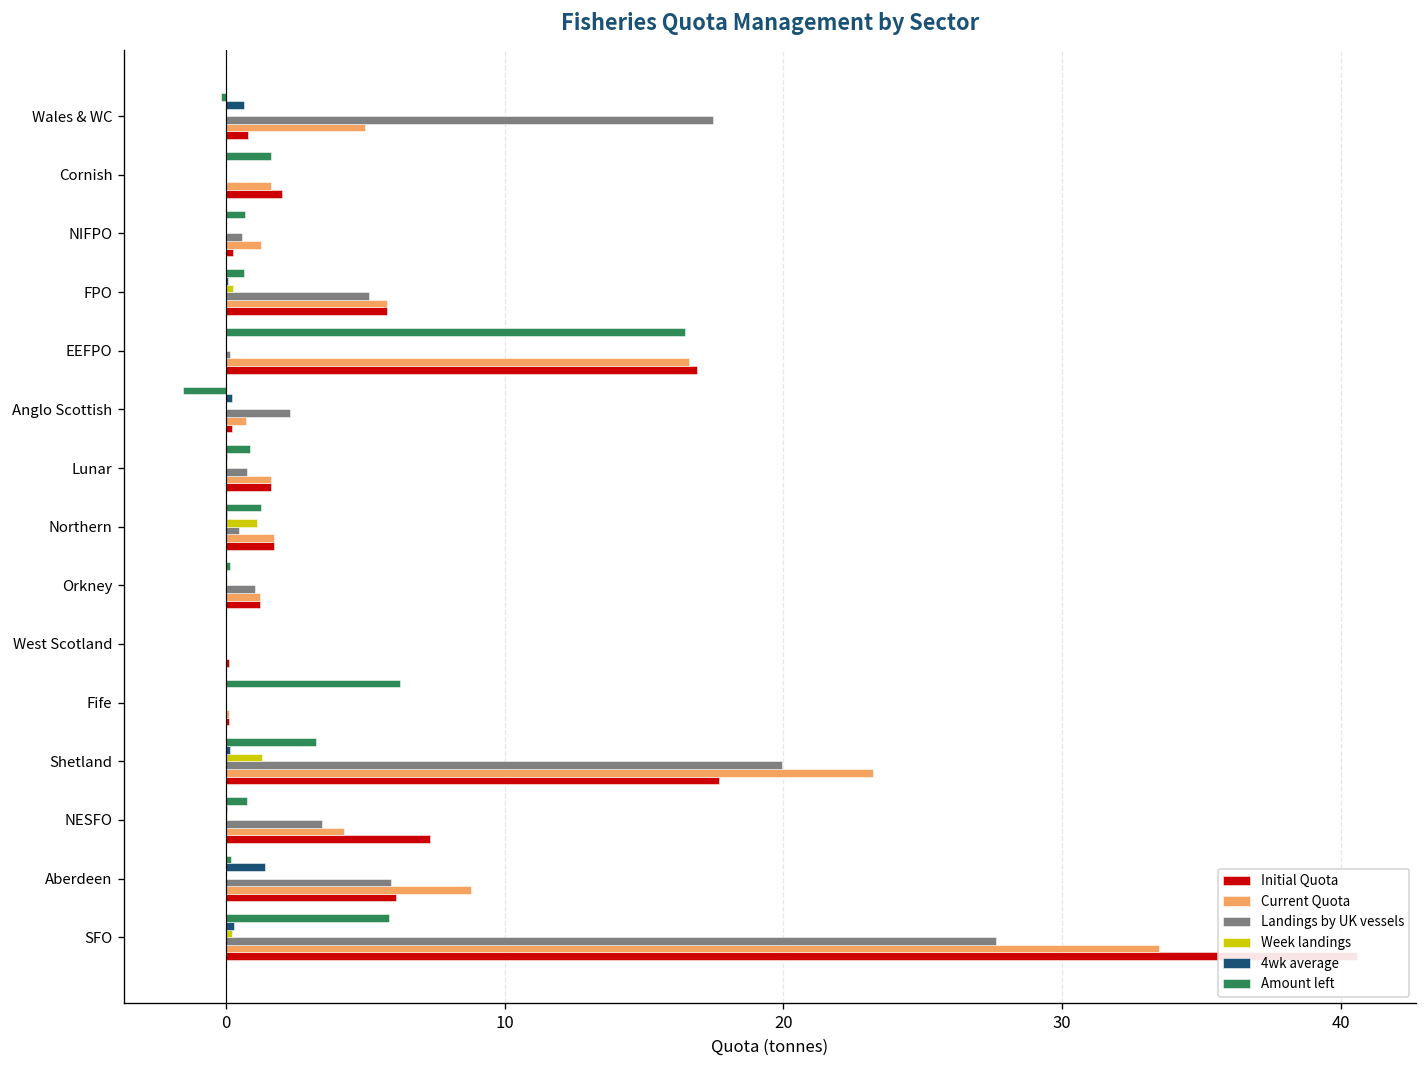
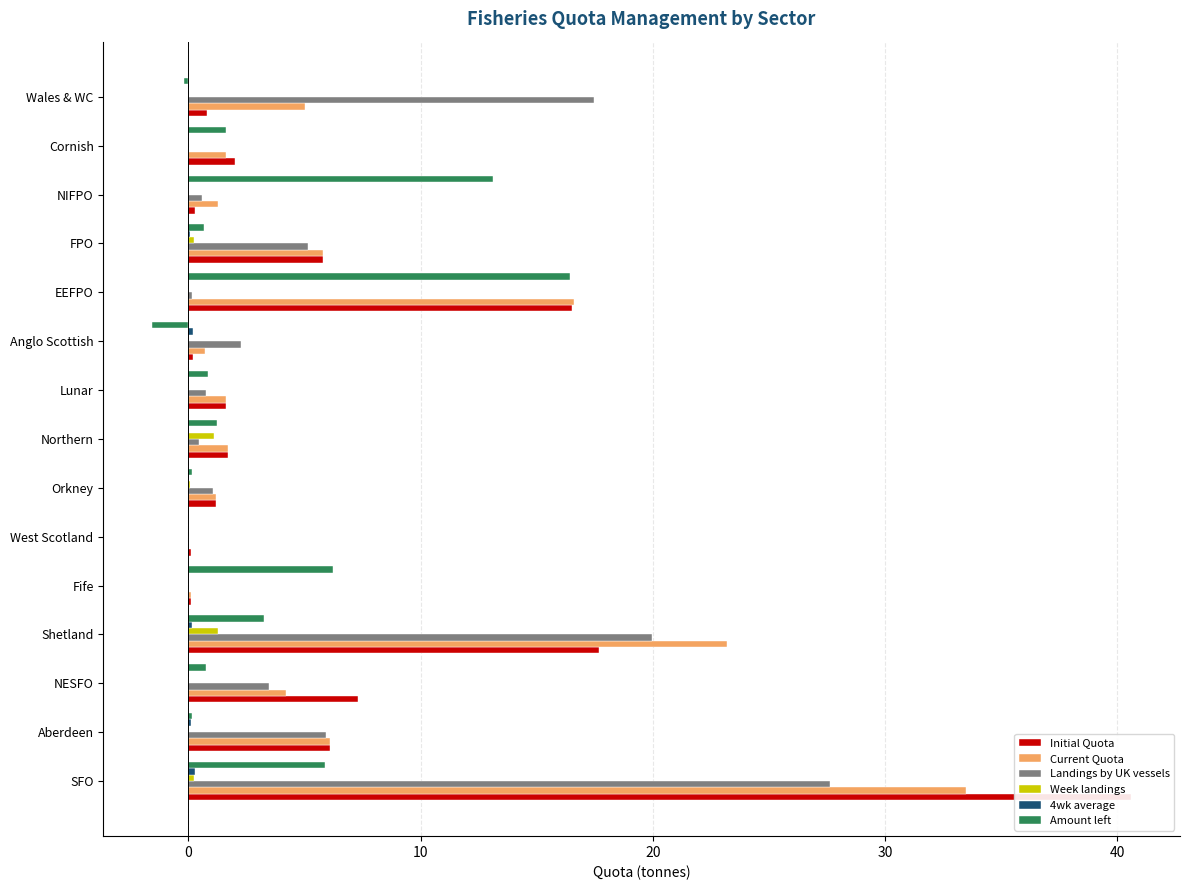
  {
    "Initial Quota": {
      "Wales & WC": 0.8,
      "Cornish": 2.0,
      "NIFPO": 0.3,
      "FPO": 5.8,
-     "EEFPO": 16.9,
+     "EEFPO": 16.5,
      "Anglo Scottish": 0.2,
      "Lunar": 1.6,
      "Northern": 1.7,
      "Orkney": 1.2,
      "Shetland": 17.7,
      "NESFO": 7.3,
      "Aberdeen": 6.1
    },
    "Current Quota": {
      "Wales & WC": 5.0,
      "Cornish": 1.6,
      "NIFPO": 1.3,
      "FPO": 5.8,
      "EEFPO": 16.6,
      "Anglo Scottish": 0.7,
      "Lunar": 1.6,
      "Northern": 1.7,
      "Orkney": 1.2,
      "West Scotland": 0.0,
      "Shetland": 23.2,
      "NESFO": 4.2,
-     "Aberdeen": 8.8,
+     "Aberdeen": 6.1,
      "SFO": 33.5
    },
    "Landings by UK vessels": {
      "Wales & WC": 17.5,
      "NIFPO": 0.6,
      "FPO": 5.1,
      "EEFPO": 0.2,
      "Anglo Scottish": 2.3,
      "Lunar": 0.8,
      "Northern": 0.5,
      "Orkney": 1.1,
      "West Scotland": 0.0,
      "Fife": 0.0,
      "Shetland": 20.0,
      "NESFO": 3.5,
      "Aberdeen": 5.9,
      "SFO": 27.6
    },
    "Week landings": {
      "Wales & WC": 0.0,
      "Cornish": 0.0,
      "NIFPO": 0.0,
      "FPO": 0.3,
      "EEFPO": 0.0,
      "Anglo Scottish": 0.0,
      "Northern": 1.1,
      "West Scotland": 0.0,
      "Fife": 0.0,
      "Shetland": 1.3,
      "SFO": 0.2
    },
    "4wk average": {
-     "Wales & WC": 0.6,
+     "Wales & WC": 0.0,
      "Cornish": 0.0,
      "NIFPO": 0.0,
      "EEFPO": 0.0,
      "Anglo Scottish": 0.2,
      "West Scotland": 0.0,
      "Fife": 0.0,
      "Shetland": 0.1,
-     "Aberdeen": 1.4,
+     "Aberdeen": 0.1,
      "SFO": 0.3
    },
    "Amount left": {
      "Wales & WC": -0.2,
      "Cornish": 1.6,
-     "NIFPO": 0.7,
+     "NIFPO": 13.1,
      "FPO": 0.7,
      "EEFPO": 16.5,
      "Anglo Scottish": -1.6,
      "Lunar": 0.9,
      "Northern": 1.2,
      "Orkney": 0.2,
      "West Scotland": 0.0,
      "Fife": 6.2,
      "Shetland": 3.2,
      "NESFO": 0.8,
      "Aberdeen": 0.2,
      "SFO": 5.9
    }
  }
